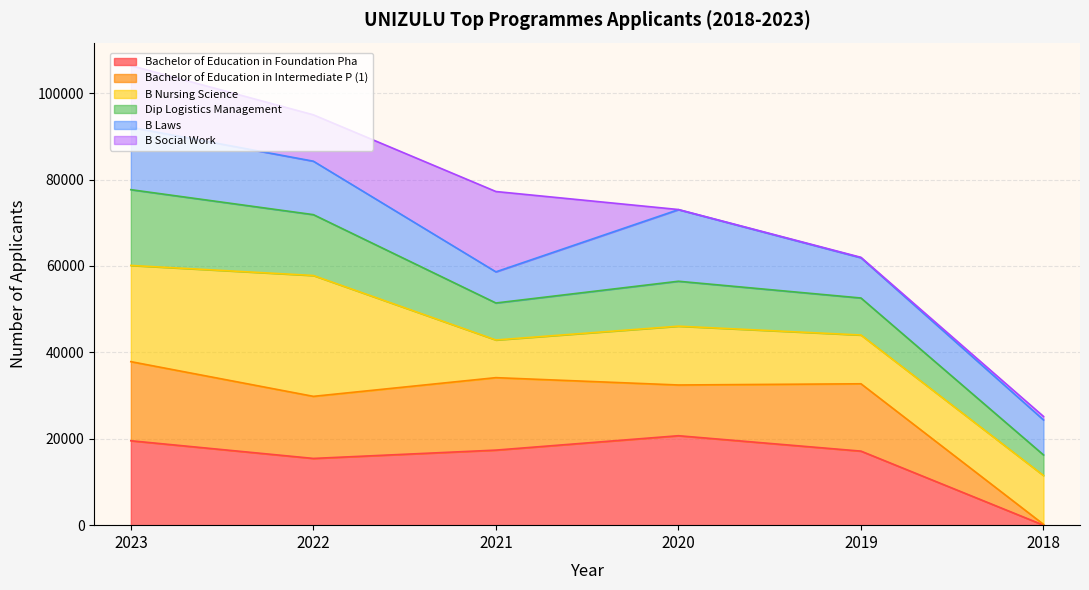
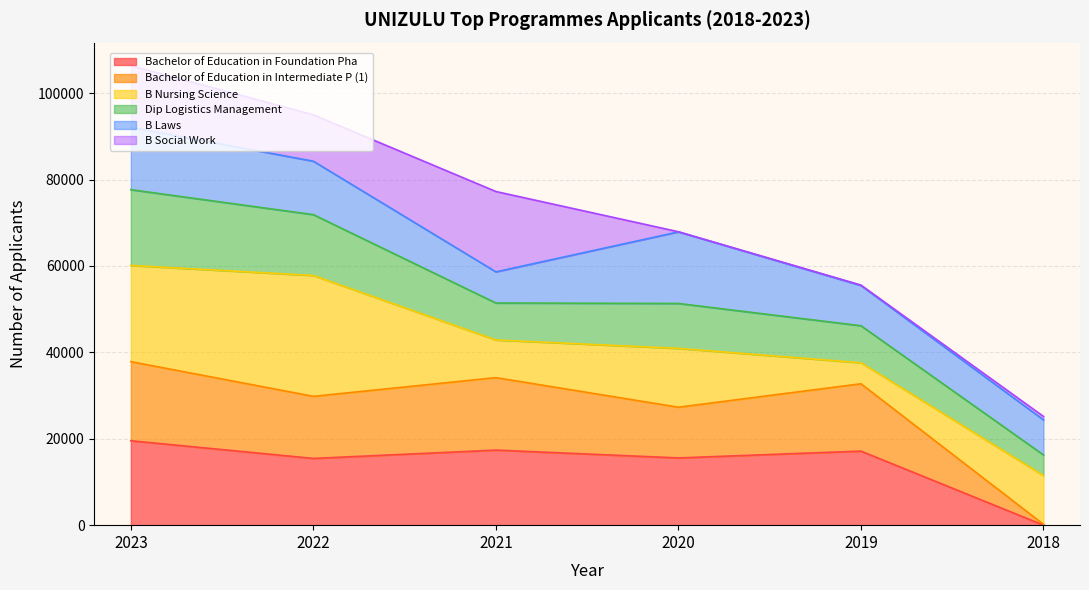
  {
    "Bachelor of Education in Foundation Pha": {
      "2023": 20000,
      "2022": 15000,
      "2021": 17000,
-     "2020": 21000,
+     "2020": 16000,
      "2019": 17000
    },
    "Bachelor of Education in Intermediate P (1)": {
      "2023": 18000,
      "2022": 14000,
      "2021": 17000,
      "2020": 12000,
      "2019": 16000
    },
    "B Nursing Science": {
      "2023": 22000,
      "2022": 28000,
      "2021": 9000,
      "2020": 14000,
-     "2019": 11000,
+     "2019": 5000,
      "2018": 11000
    },
    "Dip Logistics Management": {
      "2023": 18000,
      "2022": 14000,
      "2021": 9000,
      "2020": 10000,
      "2019": 9000,
      "2018": 5000
    },
    "B Laws": {
      "2022": 12000,
      "2021": 7000,
      "2018": 8000
    },
    "B Social Work": {
      "2021": 19000,
      "2018": 1000
    }
  }
